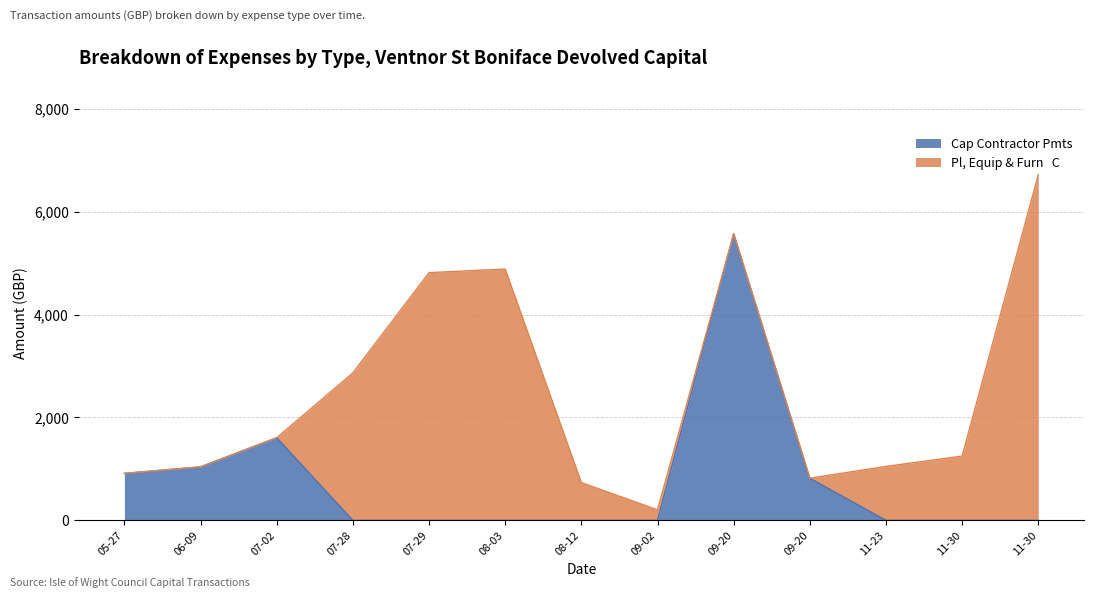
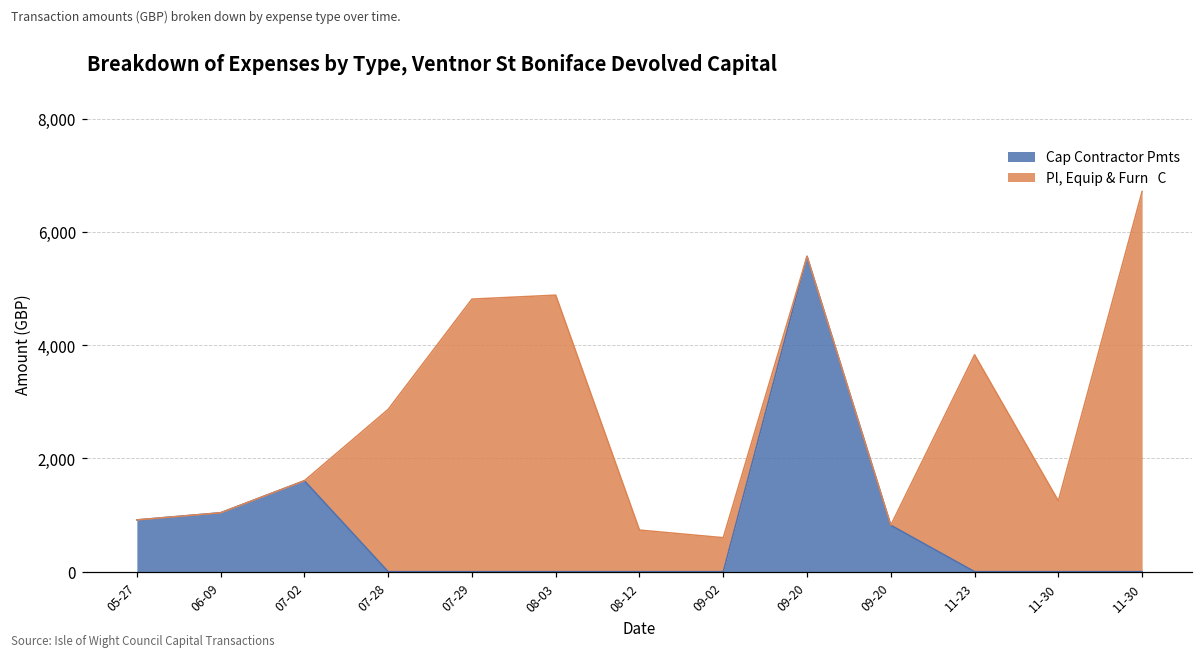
  {
    "Cap Contractor Pmts": {
      "07-28": "0",
      "07-29": "0",
      "08-03": "0",
      "08-12": "0",
      "09-02": "0",
      "11-23": "0"
    },
    "Pl, Equip & Furn C": {
      "07-28": "2,900",
      "07-29": "4,800",
      "08-03": "4,900",
      "08-12": "700",
-     "09-02": "200",
-     "11-23": "1,000"
+     "09-02": "600",
+     "11-23": "3,800"
    }
  }
